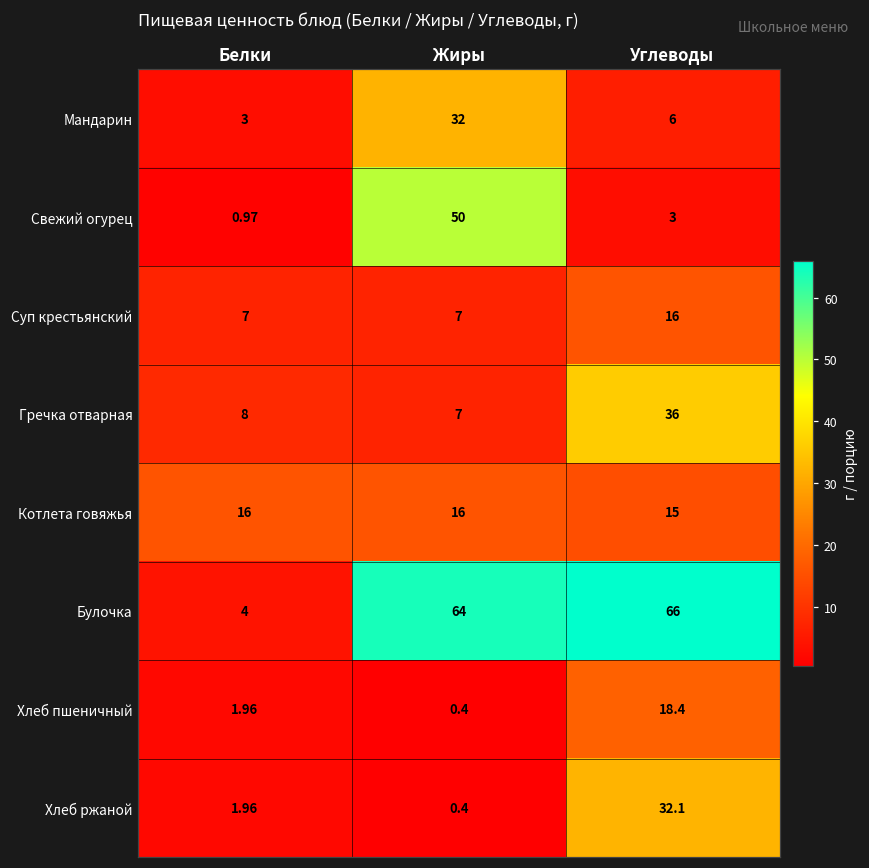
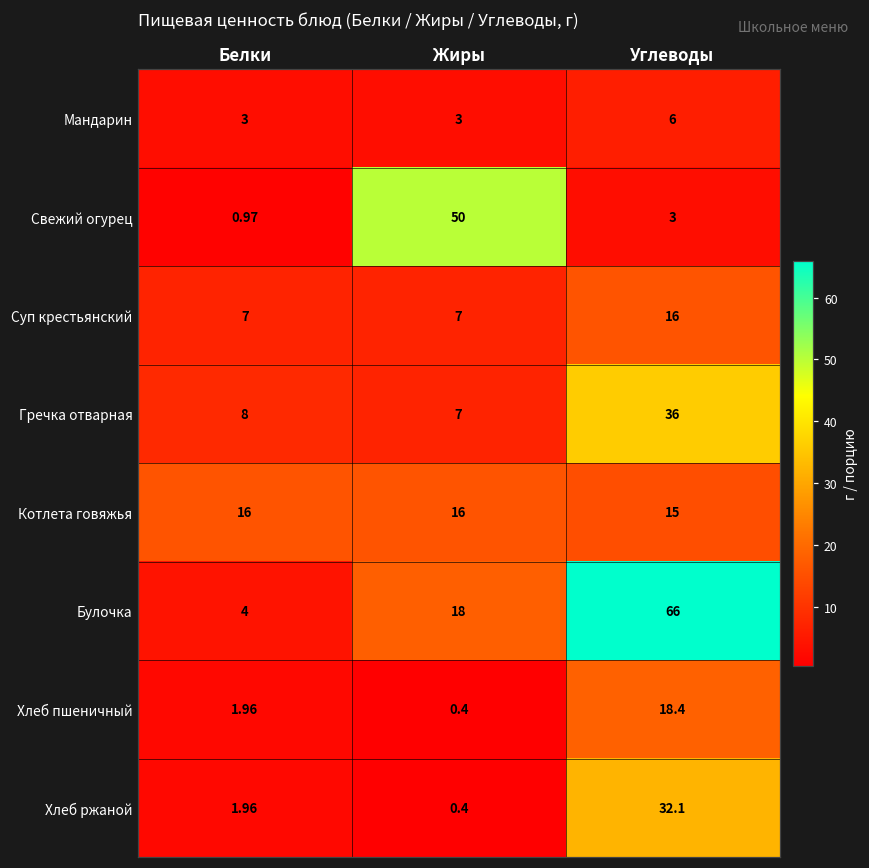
  {
    "Мандарин": {
      "Белки": 3,
-     "Жиры": 32,
+     "Жиры": 3,
      "Углеводы": 6
    },
    "Свежий огурец": {
      "Белки": 0.97,
      "Жиры": 50,
      "Углеводы": 3
    },
    "Суп крестьянский": {
      "Белки": 7,
      "Жиры": 7,
      "Углеводы": 16
    },
    "Гречка отварная": {
      "Белки": 8,
      "Жиры": 7,
      "Углеводы": 36
    },
    "Котлета говяжья": {
      "Белки": 16,
      "Жиры": 16,
      "Углеводы": 15
    },
    "Булочка": {
      "Белки": 4,
-     "Жиры": 64,
+     "Жиры": 18,
      "Углеводы": 66
    },
    "Хлеб пшеничный": {
      "Белки": 1.96,
      "Жиры": 0.4,
      "Углеводы": 18.4
    },
    "Хлеб ржаной": {
      "Белки": 1.96,
      "Жиры": 0.4,
      "Углеводы": 32.1
    }
  }
